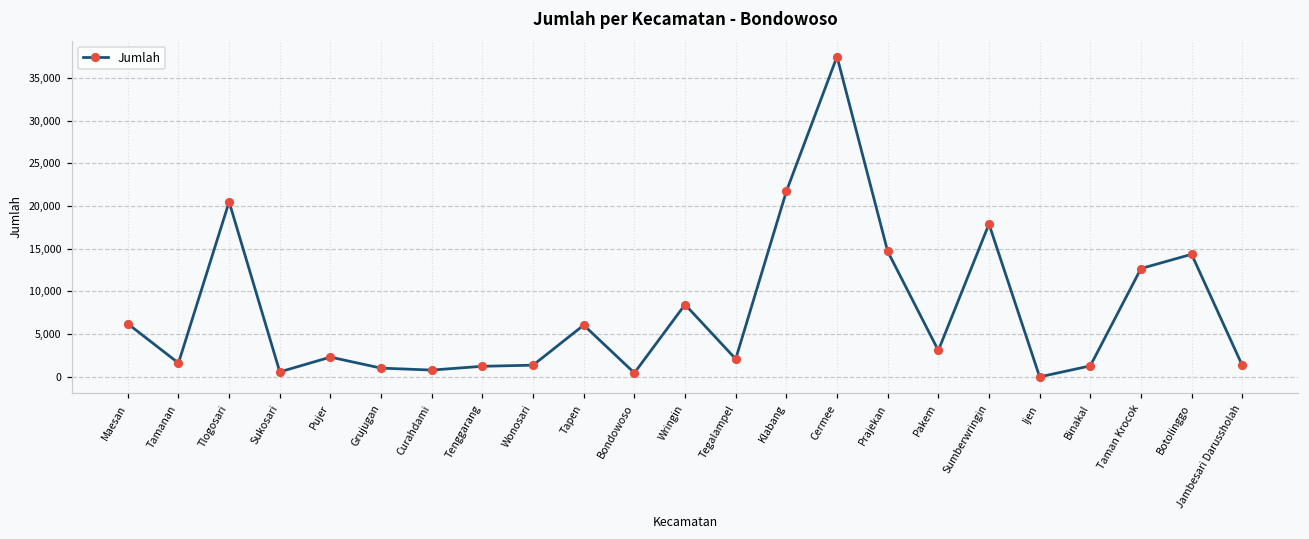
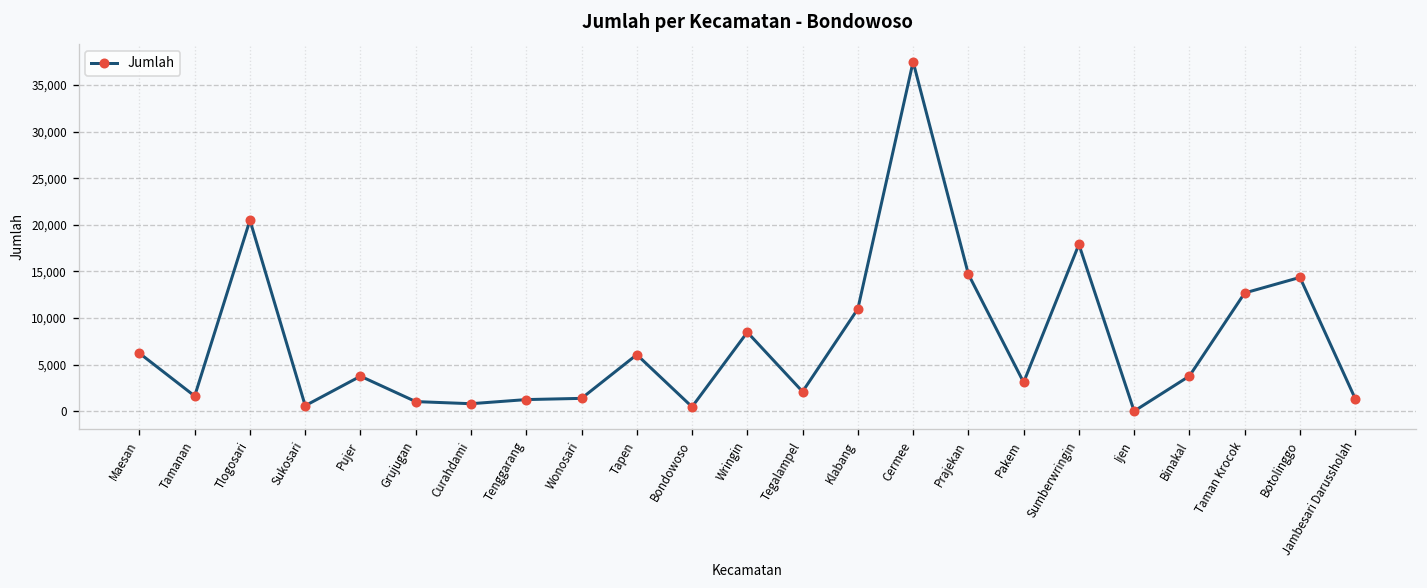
  {
    "Maesan": "6,000",
    "Tamanan": "2,000",
    "Tlogosari": "20,000",
    "Sukosari": "1,000",
-   "Pujer": "2,000",
+   "Pujer": "4,000",
    "Grujugan": "1,000",
    "Curahdami": "1,000",
    "Tenggarang": "1,000",
    "Wonosari": "1,000",
    "Tapen": "6,000",
    "Bondowoso": "0",
    "Wringin": "8,000",
    "Tegalampel": "2,000",
-   "Klabang": "22,000",
+   "Klabang": "11,000",
    "Cermee": "37,000",
    "Prajekan": "15,000",
    "Pakem": "3,000",
    "Sumberwringin": "18,000",
    "Ijen": "0",
-   "Binakal": "1,000",
+   "Binakal": "4,000",
    "Taman Krocok": "13,000",
    "Botolinggo": "14,000",
    "Jambesari Darussholah": "1,000"
  }
